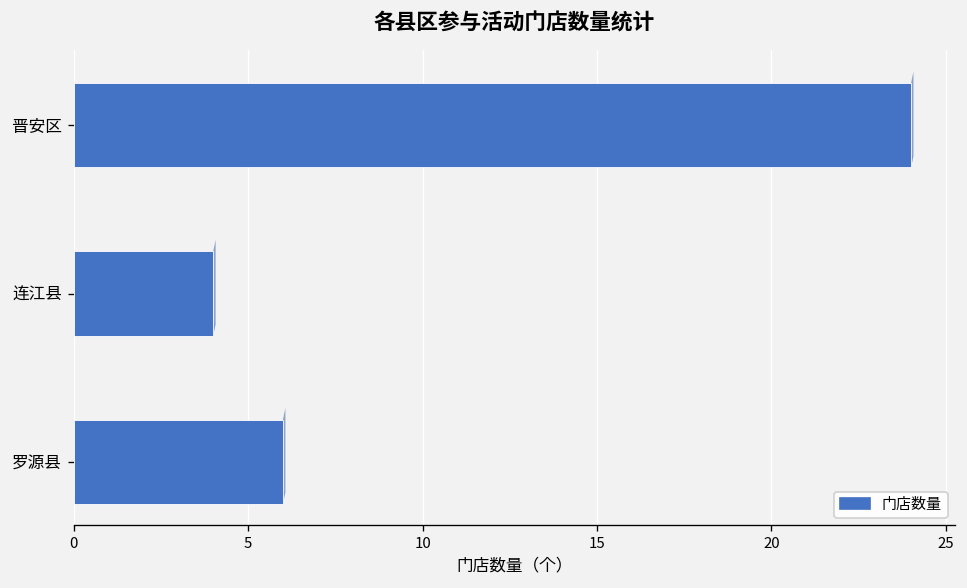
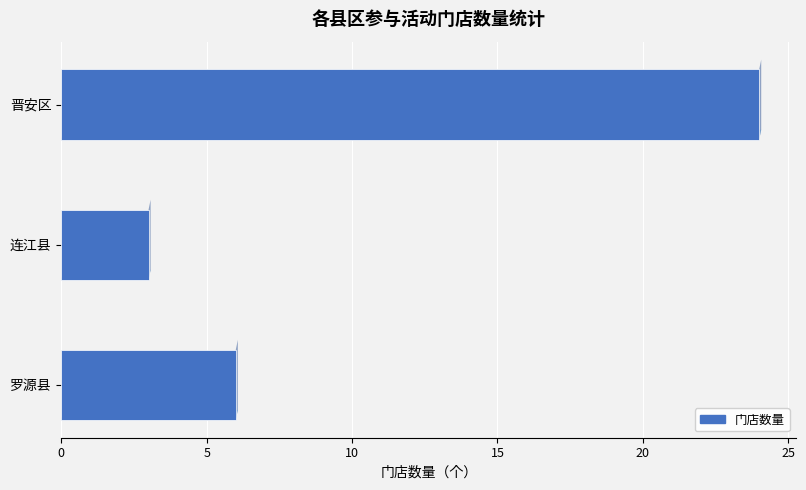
  {
    "晋安区": 24,
-   "连江县": 4,
+   "连江县": 3,
    "罗源县": 6
  }
